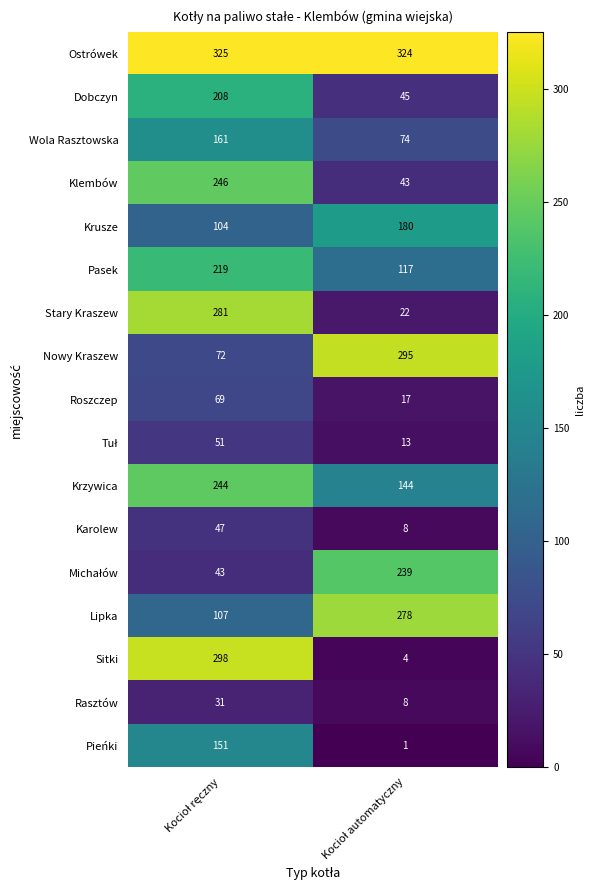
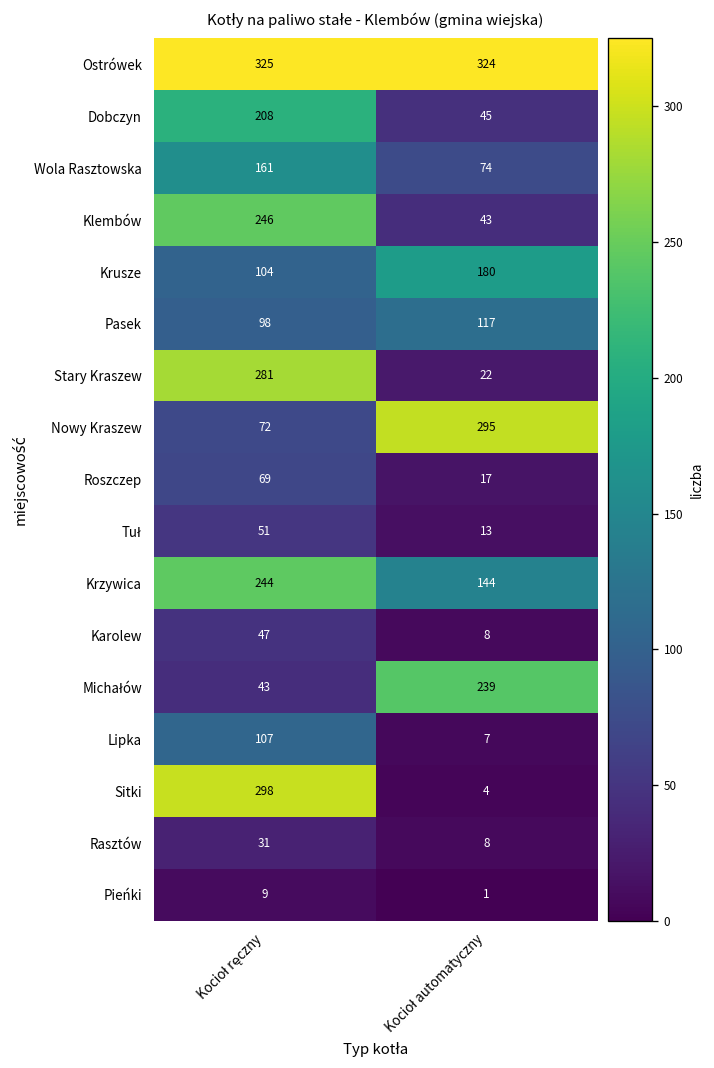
  {
    "Ostrówek": {
      "Kocioł ręczny": 325,
      "Kocioł automatyczny": 324
    },
    "Dobczyn": {
      "Kocioł ręczny": 208,
      "Kocioł automatyczny": 45
    },
    "Wola Rasztowska": {
      "Kocioł ręczny": 161,
      "Kocioł automatyczny": 74
    },
    "Klembów": {
      "Kocioł ręczny": 246,
      "Kocioł automatyczny": 43
    },
    "Krusze": {
      "Kocioł ręczny": 104,
      "Kocioł automatyczny": 180
    },
    "Pasek": {
-     "Kocioł ręczny": 219,
+     "Kocioł ręczny": 98,
      "Kocioł automatyczny": 117
    },
    "Stary Kraszew": {
      "Kocioł ręczny": 281,
      "Kocioł automatyczny": 22
    },
    "Nowy Kraszew": {
      "Kocioł ręczny": 72,
      "Kocioł automatyczny": 295
    },
    "Roszczep": {
      "Kocioł ręczny": 69,
      "Kocioł automatyczny": 17
    },
    "Tuł": {
      "Kocioł ręczny": 51,
      "Kocioł automatyczny": 13
    },
    "Krzywica": {
      "Kocioł ręczny": 244,
      "Kocioł automatyczny": 144
    },
    "Karolew": {
      "Kocioł ręczny": 47,
      "Kocioł automatyczny": 8
    },
    "Michałów": {
      "Kocioł ręczny": 43,
      "Kocioł automatyczny": 239
    },
    "Lipka": {
      "Kocioł ręczny": 107,
-     "Kocioł automatyczny": 278
+     "Kocioł automatyczny": 7
    },
    "Sitki": {
      "Kocioł ręczny": 298,
      "Kocioł automatyczny": 4
    },
    "Rasztów": {
      "Kocioł ręczny": 31,
      "Kocioł automatyczny": 8
    },
    "Pieńki": {
-     "Kocioł ręczny": 151,
+     "Kocioł ręczny": 9,
      "Kocioł automatyczny": 1
    }
  }
